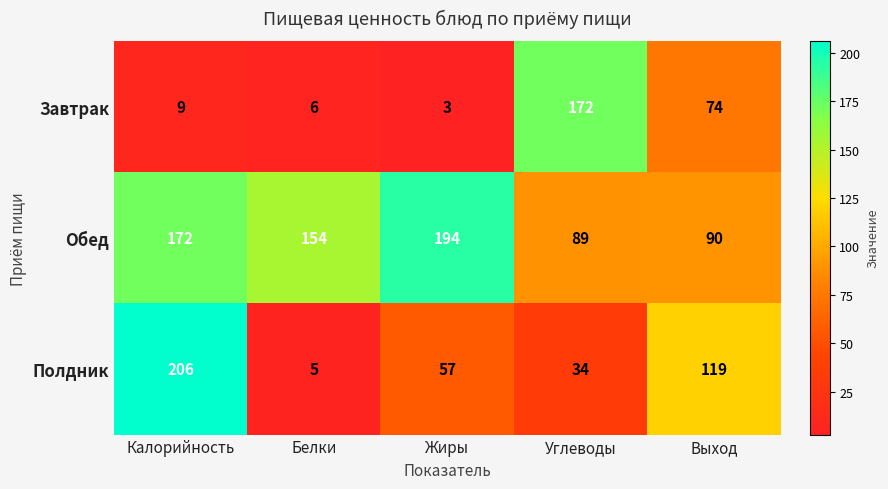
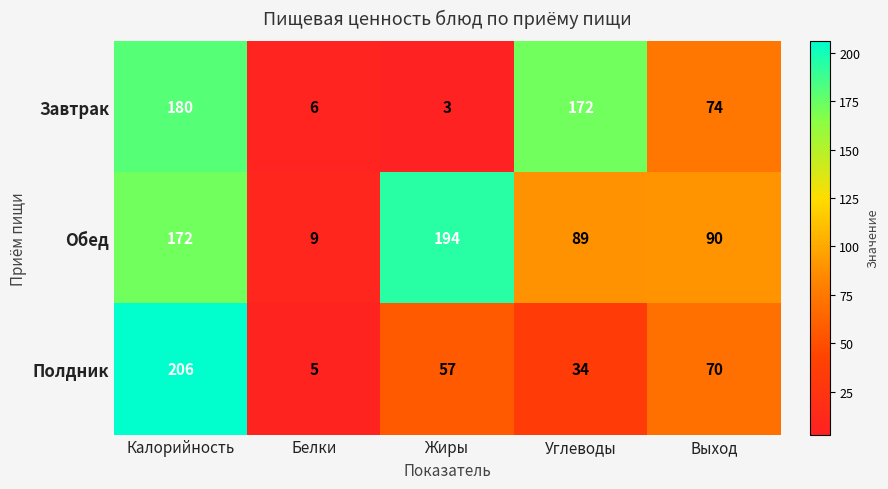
  {
    "Завтрак": {
-     "Калорийность": 9,
+     "Калорийность": 180,
      "Белки": 6,
      "Жиры": 3,
      "Углеводы": 172,
      "Выход": 74
    },
    "Обед": {
      "Калорийность": 172,
-     "Белки": 154,
+     "Белки": 9,
      "Жиры": 194,
      "Углеводы": 89,
      "Выход": 90
    },
    "Полдник": {
      "Калорийность": 206,
      "Белки": 5,
      "Жиры": 57,
      "Углеводы": 34,
-     "Выход": 119
+     "Выход": 70
    }
  }
